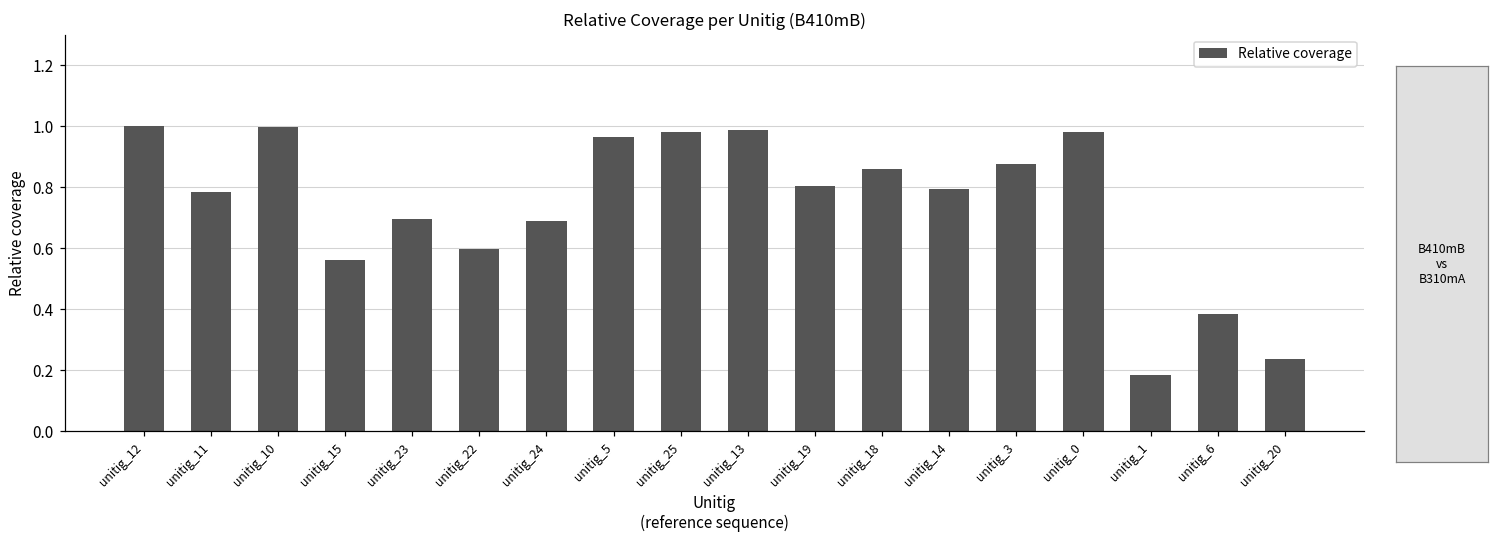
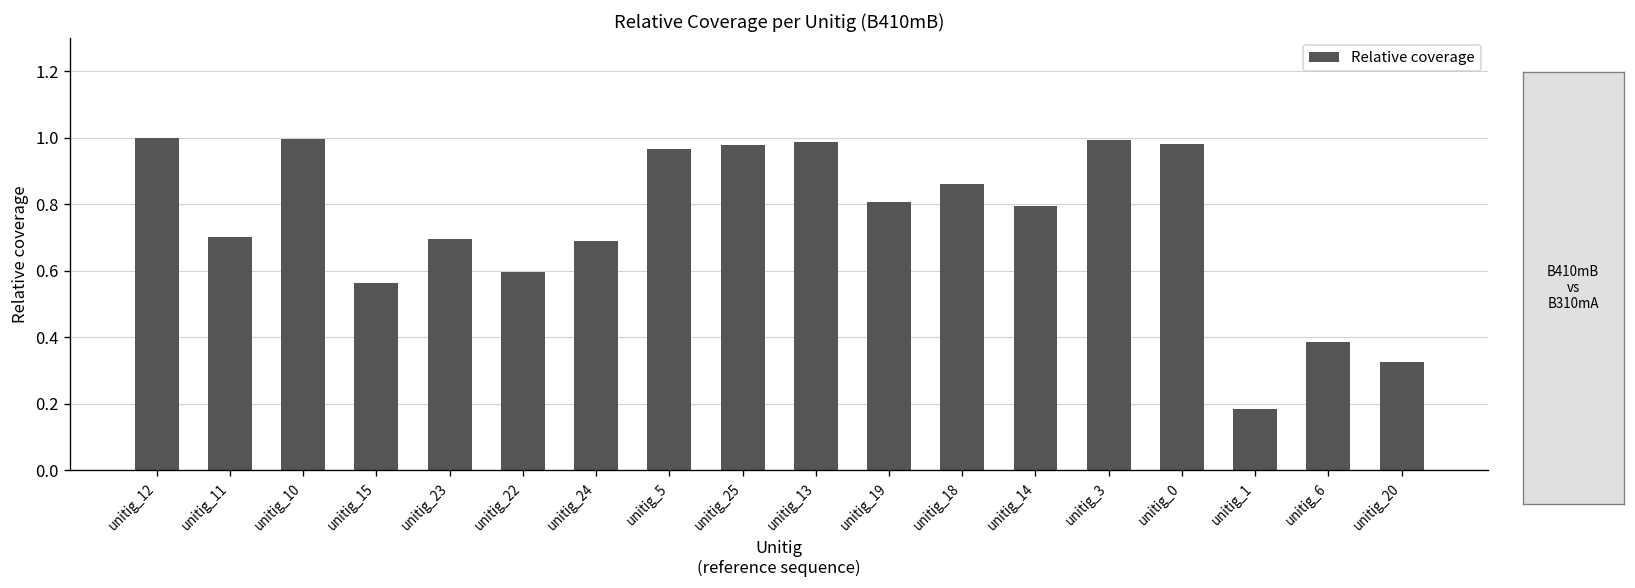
  {
    "unitig_12": 1.00,
-   "unitig_11": 0.79,
+   "unitig_11": 0.70,
    "unitig_10": 1.00,
    "unitig_15": 0.56,
    "unitig_23": 0.70,
    "unitig_22": 0.60,
    "unitig_24": 0.69,
    "unitig_5": 0.96,
    "unitig_25": 0.98,
    "unitig_13": 0.99,
    "unitig_19": 0.81,
    "unitig_18": 0.86,
    "unitig_14": 0.80,
-   "unitig_3": 0.88,
+   "unitig_3": 0.99,
    "unitig_0": 0.98,
    "unitig_1": 0.18,
    "unitig_6": 0.38,
-   "unitig_20": 0.24
+   "unitig_20": 0.33
  }
